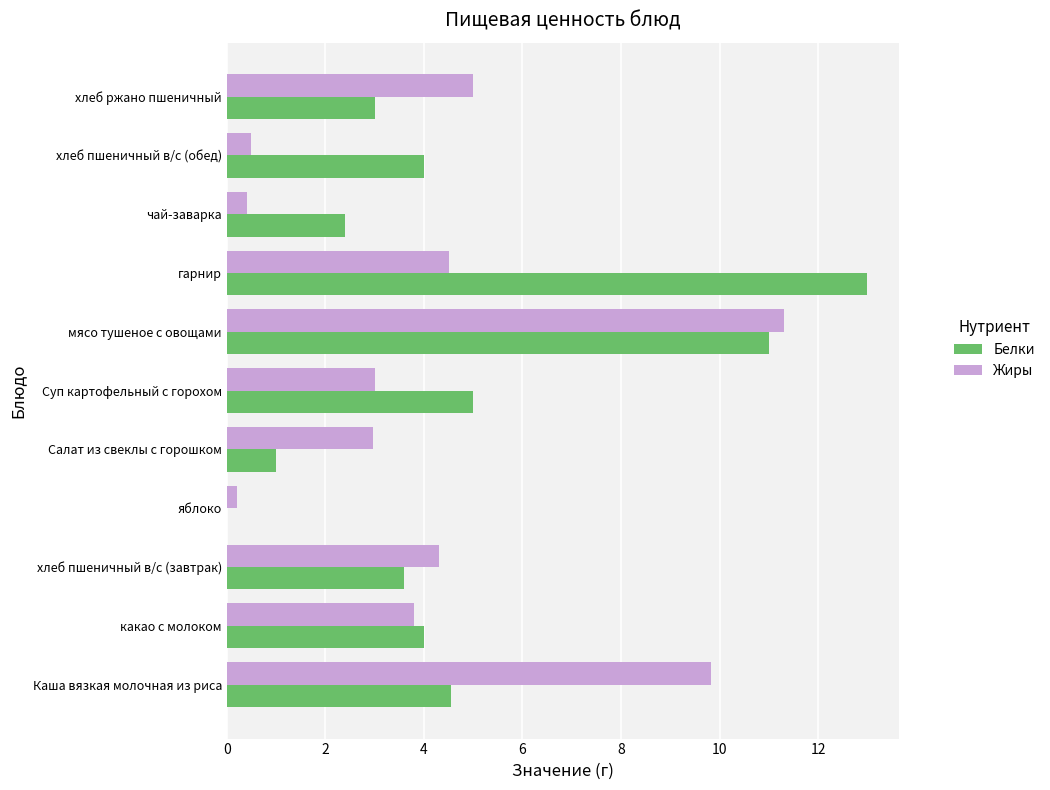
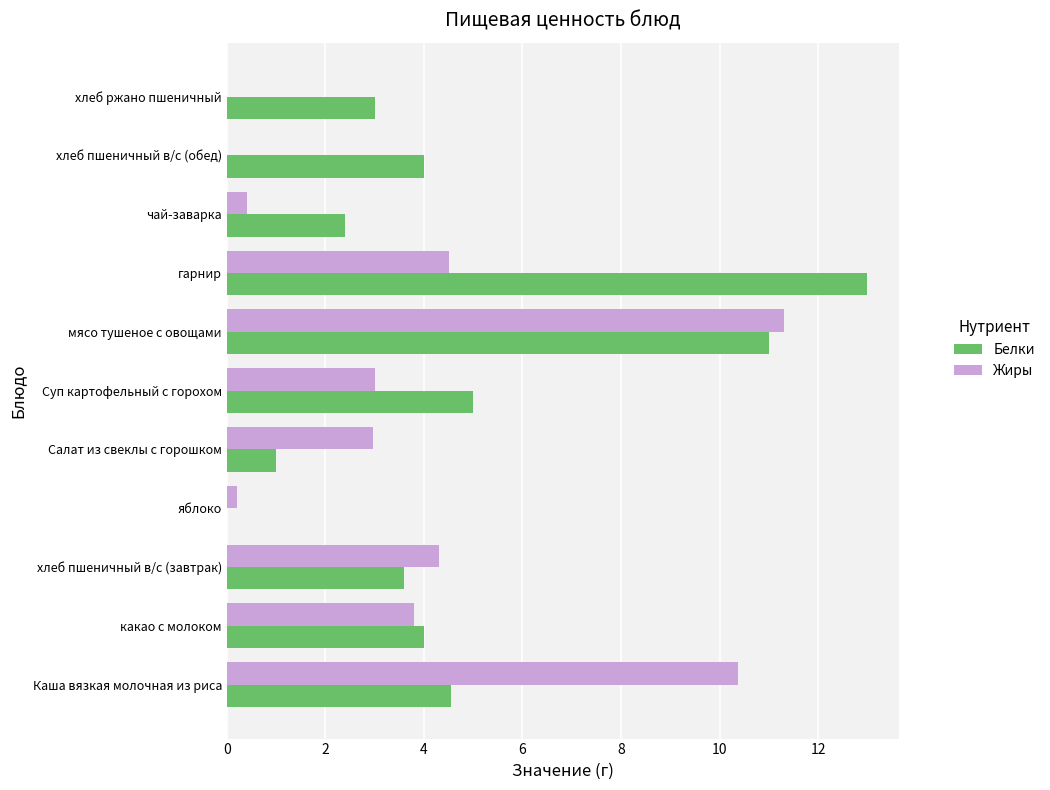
  {
    "Белки": {
      "хлеб ржано пшеничный": 3.0,
      "хлеб пшеничный в/с (обед)": 4.0,
      "чай-заварка": 2.4,
      "гарнир": 13.0,
      "мясо тушеное с овощами": 11.0,
      "Суп картофельный с горохом": 5.0,
      "Салат из свеклы с горошком": 1.0,
      "яблоко": 0.0,
      "хлеб пшеничный в/с (завтрак)": 3.6,
      "какао с молоком": 4.0,
      "Каша вязкая молочная из риса": 4.6
    },
    "Жиры": {
-     "хлеб ржано пшеничный": 5,
-     "хлеб пшеничный в/с (обед)": 0.5,
+     "хлеб ржано пшеничный": 0,
+     "хлеб пшеничный в/с (обед)": 0.0,
      "чай-заварка": 0.4,
      "гарнир": 4.5,
      "мясо тушеное с овощами": 11.3,
      "Суп картофельный с горохом": 3.0,
      "Салат из свеклы с горошком": 3.0,
      "яблоко": 0.2,
      "хлеб пшеничный в/с (завтрак)": 4.3,
      "какао с молоком": 3.8,
-     "Каша вязкая молочная из риса": 9.8
+     "Каша вязкая молочная из риса": 10.4
    }
  }
